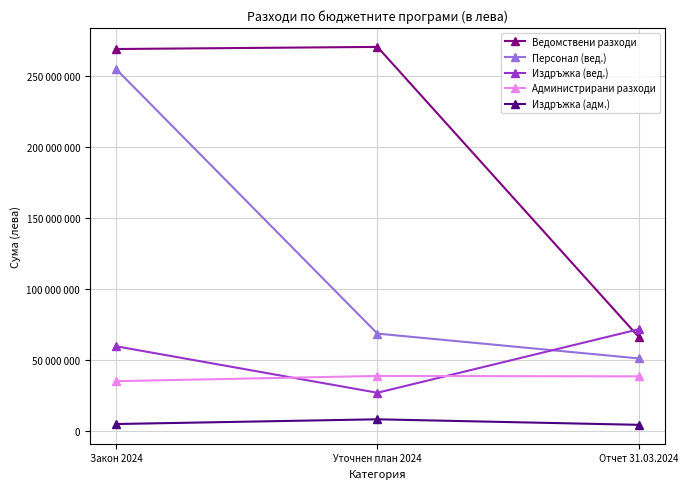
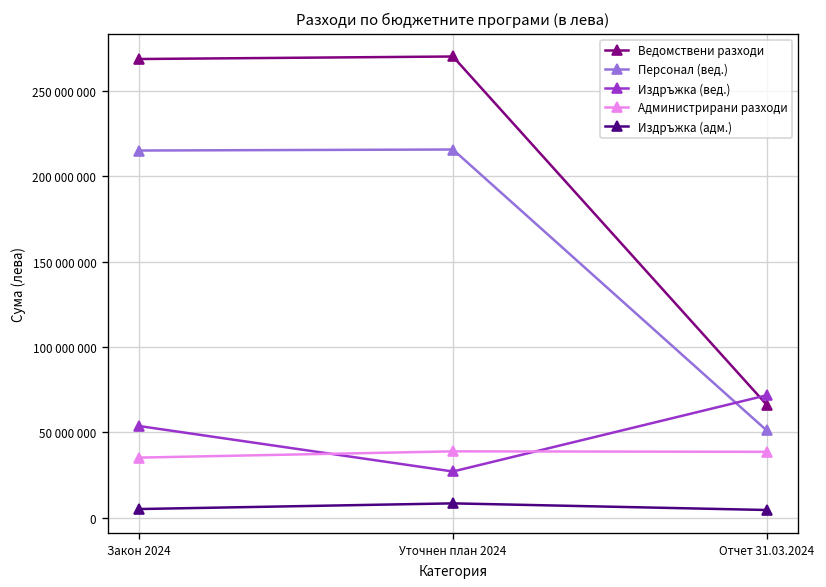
  {
    "Персонал (вед.)": {
-     "Закон 2024": 255000000,
-     "Уточнен план 2024": 69000000,
+     "Закон 2024": 215000000,
+     "Уточнен план 2024": 216000000,
      "Отчет 31.03.2024": 51000000
    },
    "Издръжка (вед.)": {
-     "Закон 2024": 60000000,
+     "Закон 2024": 54000000,
      "Уточнен план 2024": 27000000,
      "Отчет 31.03.2024": 72000000
    },
    "Администрирани разходи": {
      "Закон 2024": 35000000,
      "Уточнен план 2024": 39000000,
      "Отчет 31.03.2024": 39000000
    }
  }
